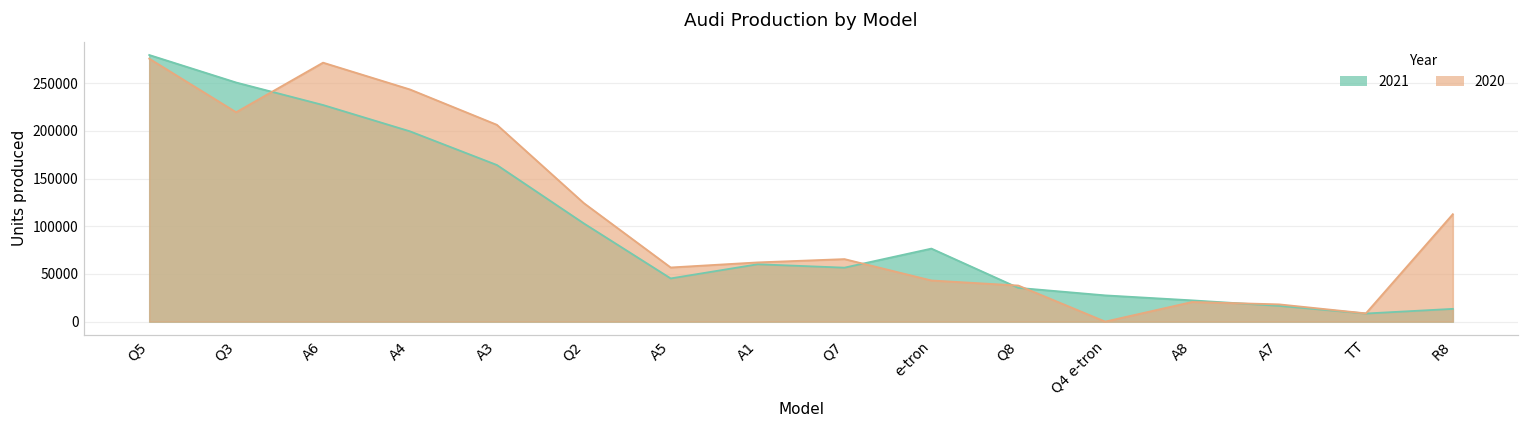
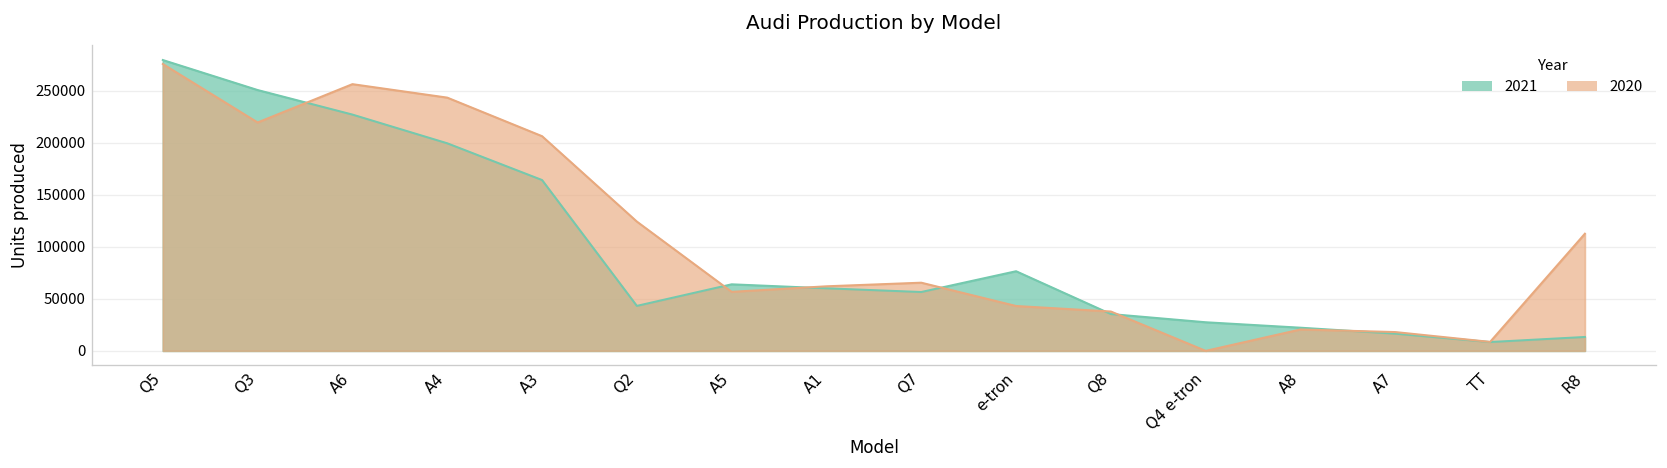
  {
    "2021": {
      "Q5": 280000,
      "Q3": 250000,
      "A6": 230000,
      "A4": 200000,
      "A3": 160000,
-     "Q2": 100000,
-     "A5": 50000,
+     "Q2": 40000,
+     "A5": 60000,
      "Q7": 60000,
      "e-tron": 80000,
      "Q4 e-tron": 30000,
      "R8": 10000
    },
    "2020": {
      "Q5": 280000,
      "Q3": 220000,
-     "A6": 270000,
+     "A6": 260000,
      "A4": 240000,
      "A3": 210000,
      "Q2": 120000,
      "A5": 60000,
      "Q7": 70000,
      "e-tron": 40000,
      "Q4 e-tron": 0,
      "R8": 110000
    }
  }
